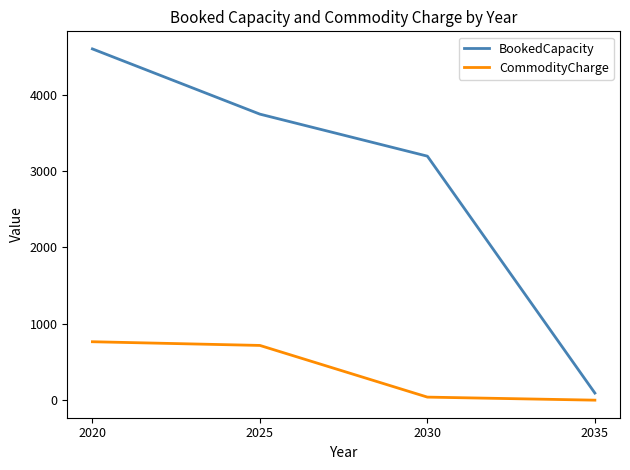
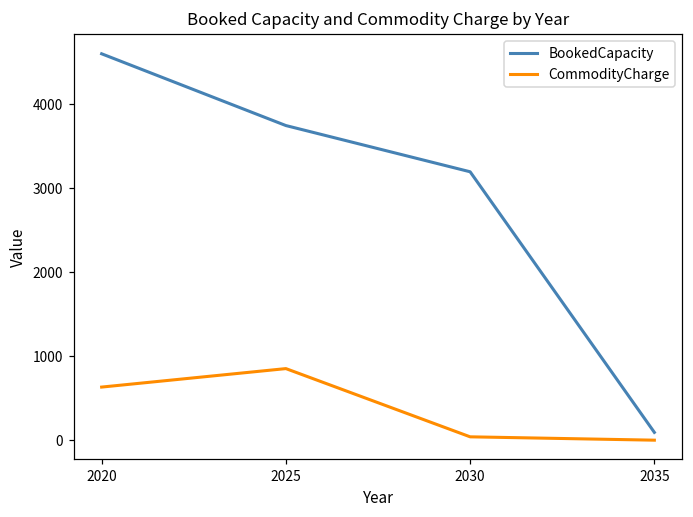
  {
    "BookedCapacity": {
      "2020": 4600,
      "2025": 3700,
      "2030": 3200,
      "2035": 100
    },
    "CommodityCharge": {
-     "2020": 800,
-     "2025": 700,
+     "2020": 600,
+     "2025": 900,
      "2030": 0,
      "2035": 0
    }
  }
